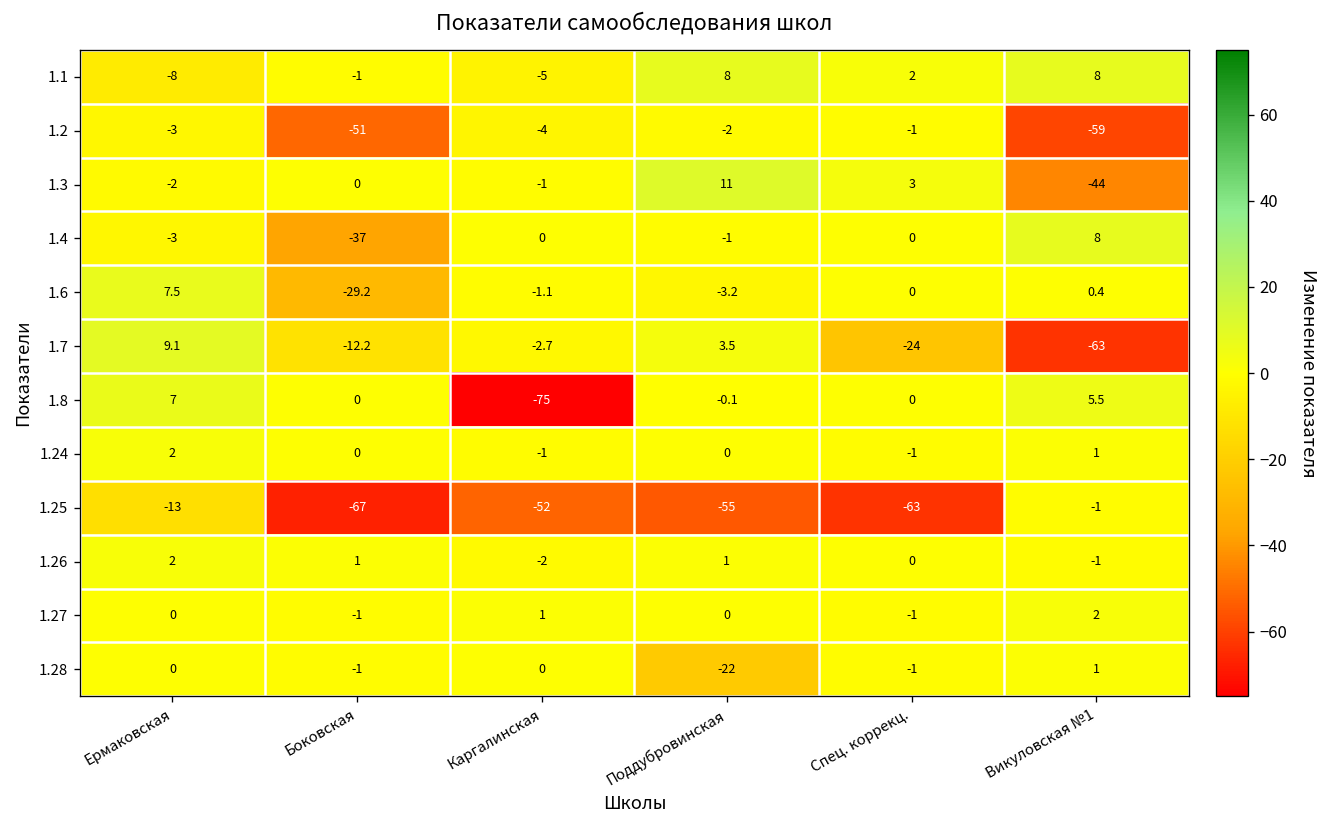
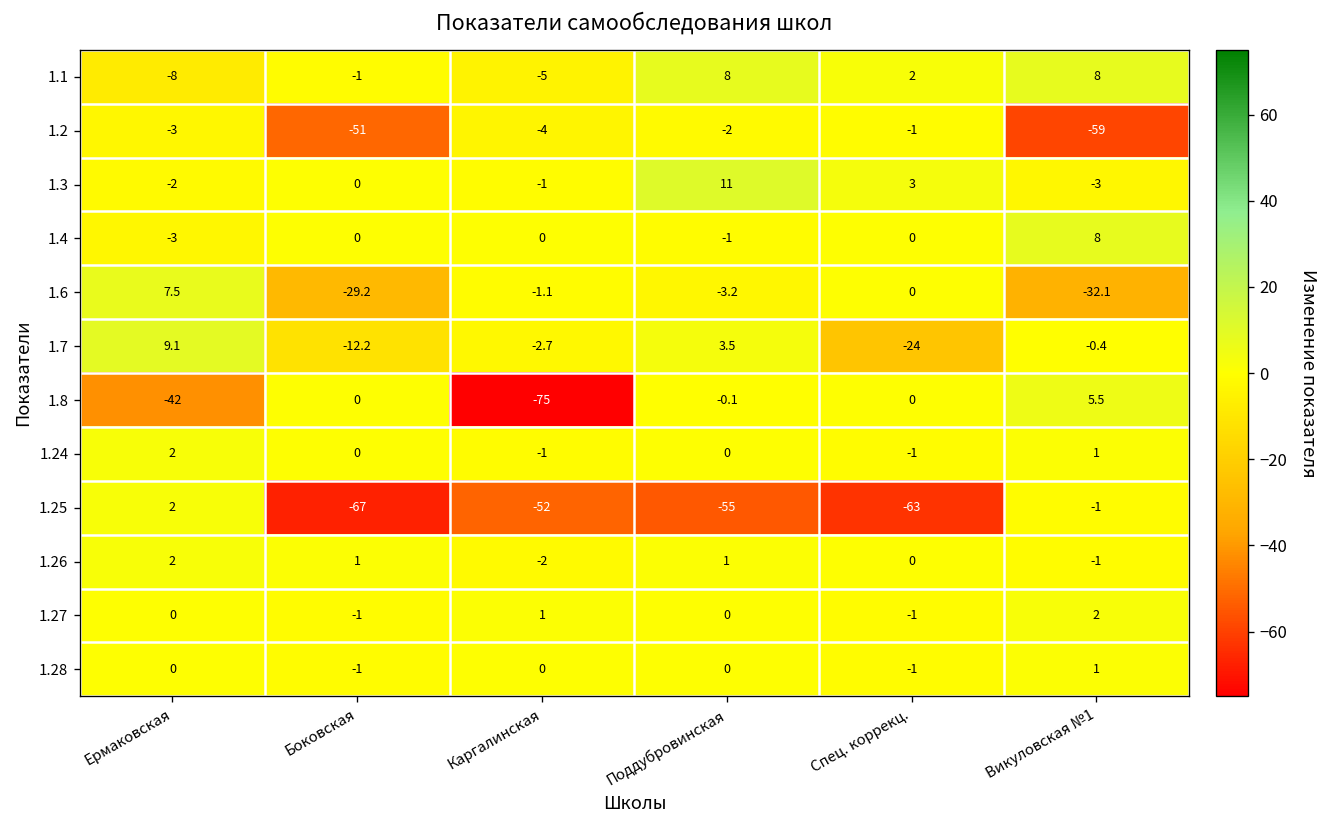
  {
    "1.1": {
      "Ермаковская": -8,
      "Боковская": -1,
      "Каргалинская": -5,
      "Поддубровинская": 8,
      "Спец. коррекц.": 2,
      "Викуловская №1": 8
    },
    "1.2": {
      "Ермаковская": -3,
      "Боковская": -51,
      "Каргалинская": -4,
      "Поддубровинская": -2,
      "Спец. коррекц.": -1,
      "Викуловская №1": -59
    },
    "1.3": {
      "Ермаковская": -2,
      "Боковская": 0,
      "Каргалинская": -1,
      "Поддубровинская": 11,
      "Спец. коррекц.": 3,
-     "Викуловская №1": -44
+     "Викуловская №1": -3
    },
    "1.4": {
      "Ермаковская": -3,
-     "Боковская": -37,
+     "Боковская": 0,
      "Каргалинская": 0,
      "Поддубровинская": -1,
      "Спец. коррекц.": 0,
      "Викуловская №1": 8
    },
    "1.6": {
      "Ермаковская": 7.5,
      "Боковская": -29.2,
      "Каргалинская": -1.1,
      "Поддубровинская": -3.2,
      "Спец. коррекц.": 0,
-     "Викуловская №1": 0.4
+     "Викуловская №1": -32.1
    },
    "1.7": {
      "Ермаковская": 9.1,
      "Боковская": -12.2,
      "Каргалинская": -2.7,
      "Поддубровинская": 3.5,
      "Спец. коррекц.": -24,
-     "Викуловская №1": -63
+     "Викуловская №1": -0.4
    },
    "1.8": {
-     "Ермаковская": 7,
+     "Ермаковская": -42,
      "Боковская": 0,
      "Каргалинская": -75,
      "Поддубровинская": -0.1,
      "Спец. коррекц.": 0,
      "Викуловская №1": 5.5
    },
    "1.24": {
      "Ермаковская": 2,
      "Боковская": 0,
      "Каргалинская": -1,
      "Поддубровинская": 0,
      "Спец. коррекц.": -1,
      "Викуловская №1": 1
    },
    "1.25": {
-     "Ермаковская": -13,
+     "Ермаковская": 2,
      "Боковская": -67,
      "Каргалинская": -52,
      "Поддубровинская": -55,
      "Спец. коррекц.": -63,
      "Викуловская №1": -1
    },
    "1.26": {
      "Ермаковская": 2,
      "Боковская": 1,
      "Каргалинская": -2,
      "Поддубровинская": 1,
      "Спец. коррекц.": 0,
      "Викуловская №1": -1
    },
    "1.27": {
      "Ермаковская": 0,
      "Боковская": -1,
      "Каргалинская": 1,
      "Поддубровинская": 0,
      "Спец. коррекц.": -1,
      "Викуловская №1": 2
    },
    "1.28": {
      "Ермаковская": 0,
      "Боковская": -1,
      "Каргалинская": 0,
-     "Поддубровинская": -22,
+     "Поддубровинская": 0,
      "Спец. коррекц.": -1,
      "Викуловская №1": 1
    }
  }
